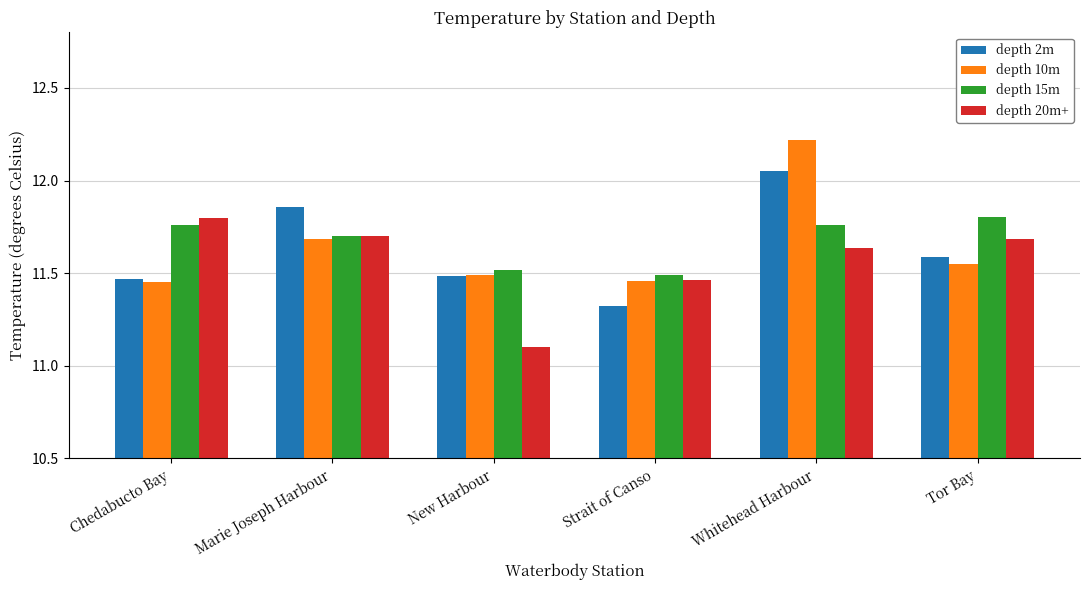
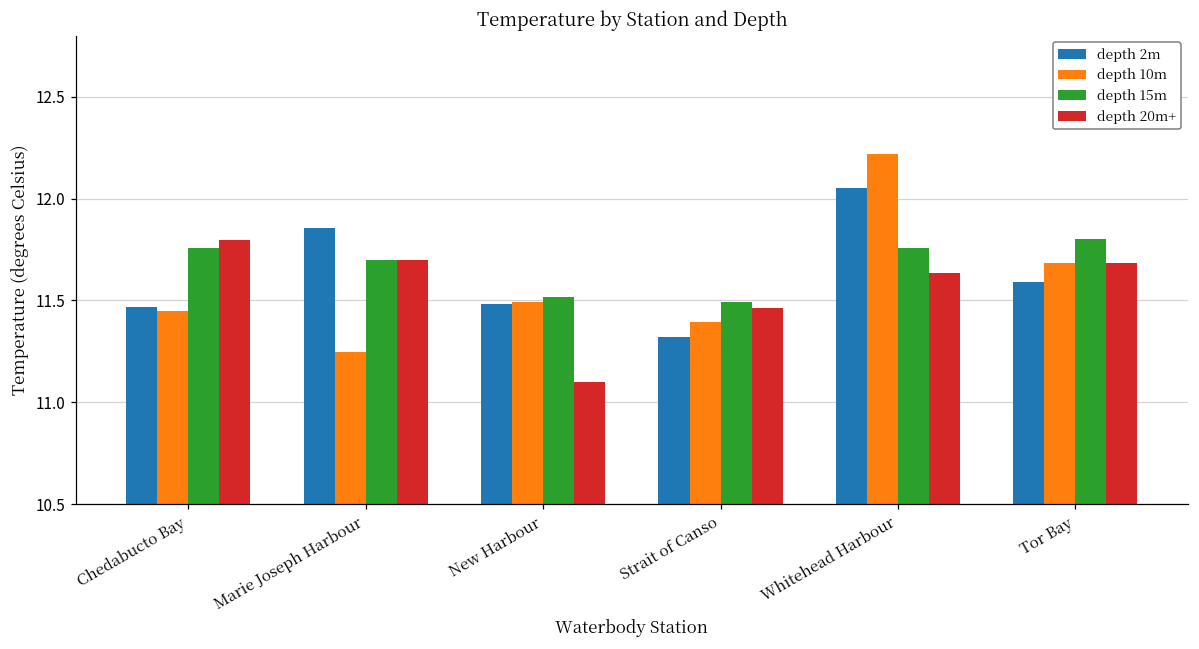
  {
    "depth 2m": {
      "Chedabucto Bay": 11.47,
      "Marie Joseph Harbour": 11.86,
      "New Harbour": 11.49,
      "Strait of Canso": 11.32,
      "Whitehead Harbour": 12.05,
      "Tor Bay": 11.59
    },
    "depth 10m": {
      "Chedabucto Bay": 11.45,
-     "Marie Joseph Harbour": 11.69,
+     "Marie Joseph Harbour": 11.25,
      "New Harbour": 11.49,
-     "Strait of Canso": 11.46,
+     "Strait of Canso": 11.39,
      "Whitehead Harbour": 12.22,
-     "Tor Bay": 11.55
+     "Tor Bay": 11.69
    },
    "depth 15m": {
      "Chedabucto Bay": 11.76,
      "Marie Joseph Harbour": 11.70,
      "New Harbour": 11.52,
      "Strait of Canso": 11.49,
      "Whitehead Harbour": 11.76,
      "Tor Bay": 11.80
    },
    "depth 20m+": {
      "Chedabucto Bay": 11.80,
      "Marie Joseph Harbour": 11.70,
      "New Harbour": 11.10,
      "Strait of Canso": 11.46,
      "Whitehead Harbour": 11.64,
      "Tor Bay": 11.69
    }
  }
